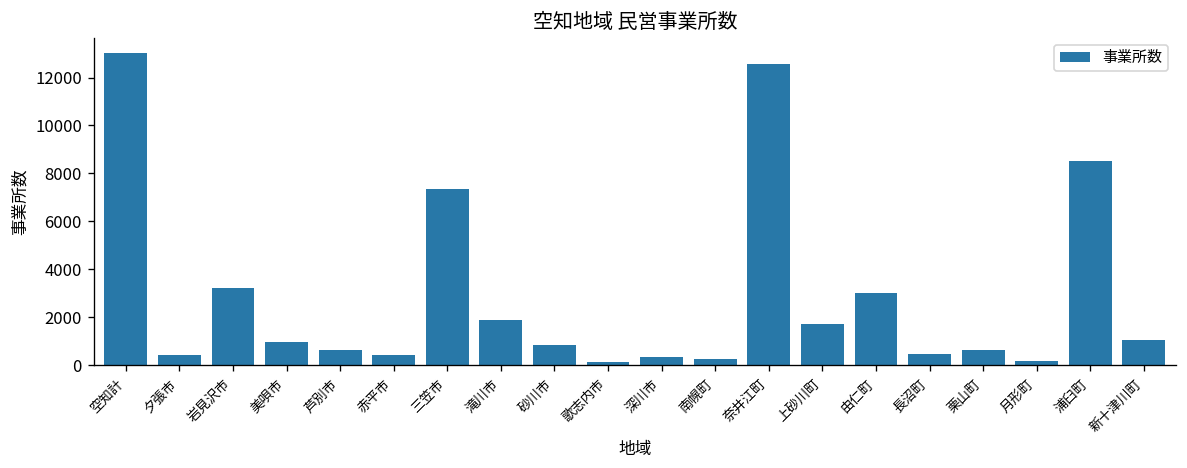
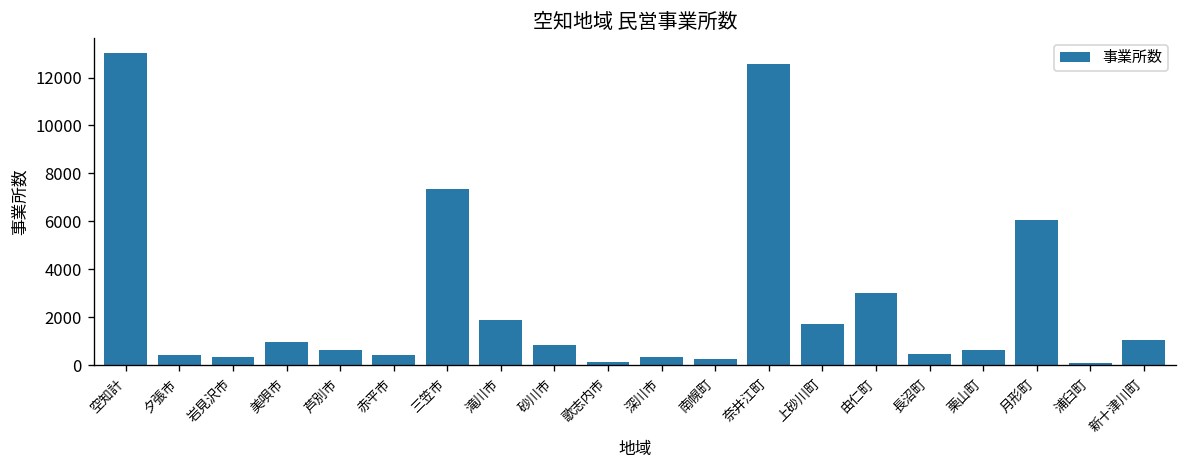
  {
    "空知計": 13000,
    "夕張市": 400,
-   "岩見沢市": 3200,
+   "岩見沢市": 300,
    "美唄市": 1000,
    "芦別市": 600,
    "赤平市": 400,
    "三笠市": 7300,
    "滝川市": 1900,
    "砂川市": 800,
    "歌志内市": 100,
    "深川市": 300,
    "南幌町": 300,
    "奈井江町": 12600,
    "上砂川町": 1700,
    "由仁町": 3000,
    "長沼町": 500,
    "栗山町": 600,
-   "月形町": 200,
-   "浦臼町": 8500,
+   "月形町": 6000,
+   "浦臼町": 100,
    "新十津川町": 1100
  }
